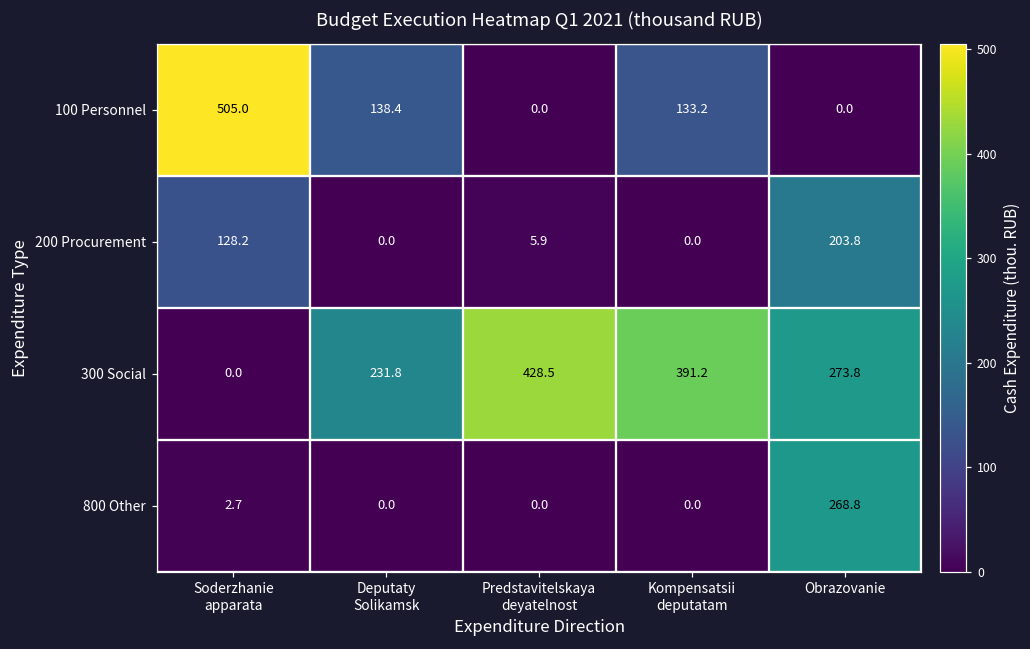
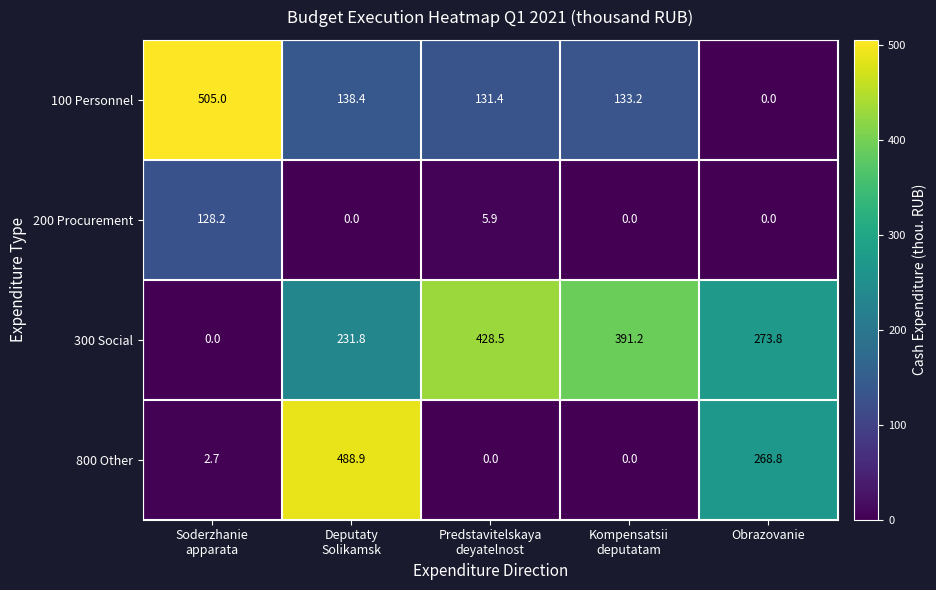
  {
    "100 Personnel": {
      "Soderzhanie apparata": 505.0,
      "Deputaty Solikamsk": 138.4,
-     "Predstavitelskaya deyatelnost": 0.0,
+     "Predstavitelskaya deyatelnost": 131.4,
      "Kompensatsii deputatam": 133.2,
      "Obrazovanie": 0.0
    },
    "200 Procurement": {
      "Soderzhanie apparata": 128.2,
      "Deputaty Solikamsk": 0.0,
      "Predstavitelskaya deyatelnost": 5.9,
      "Kompensatsii deputatam": 0.0,
-     "Obrazovanie": 203.8
+     "Obrazovanie": 0.0
    },
    "300 Social": {
      "Soderzhanie apparata": 0.0,
      "Deputaty Solikamsk": 231.8,
      "Predstavitelskaya deyatelnost": 428.5,
      "Kompensatsii deputatam": 391.2,
      "Obrazovanie": 273.8
    },
    "800 Other": {
      "Soderzhanie apparata": 2.7,
-     "Deputaty Solikamsk": 0.0,
+     "Deputaty Solikamsk": 488.9,
      "Predstavitelskaya deyatelnost": 0.0,
      "Kompensatsii deputatam": 0.0,
      "Obrazovanie": 268.8
    }
  }
